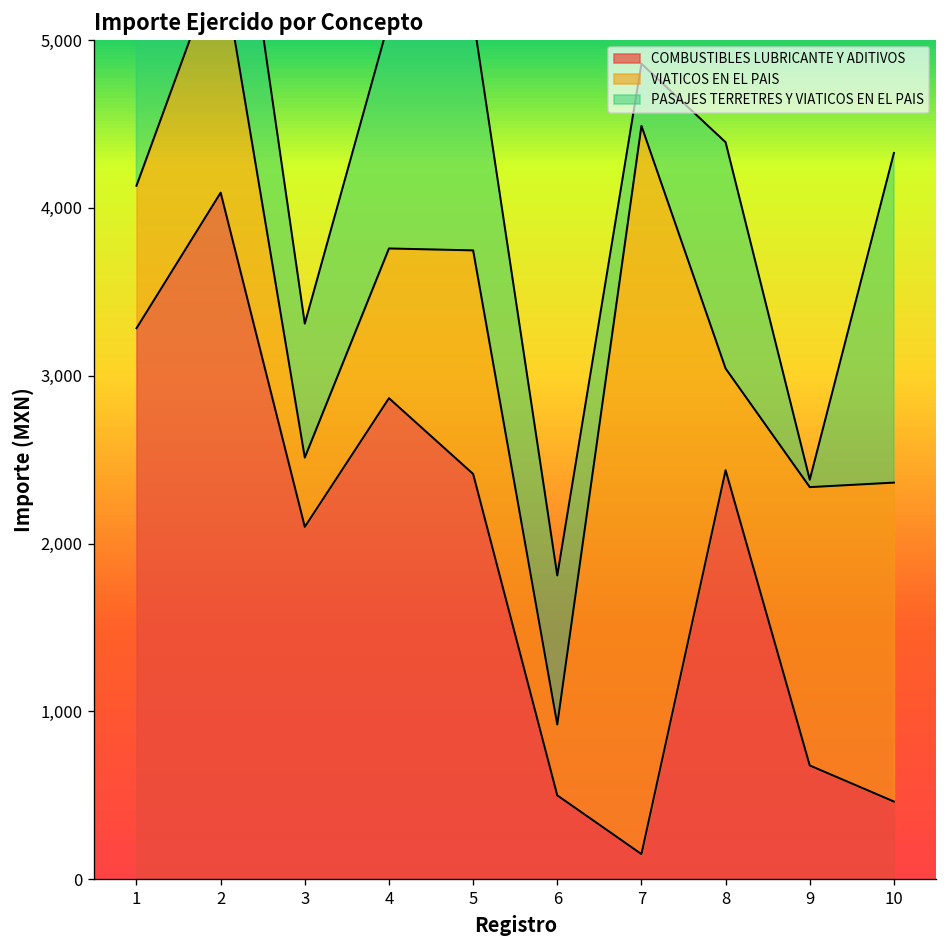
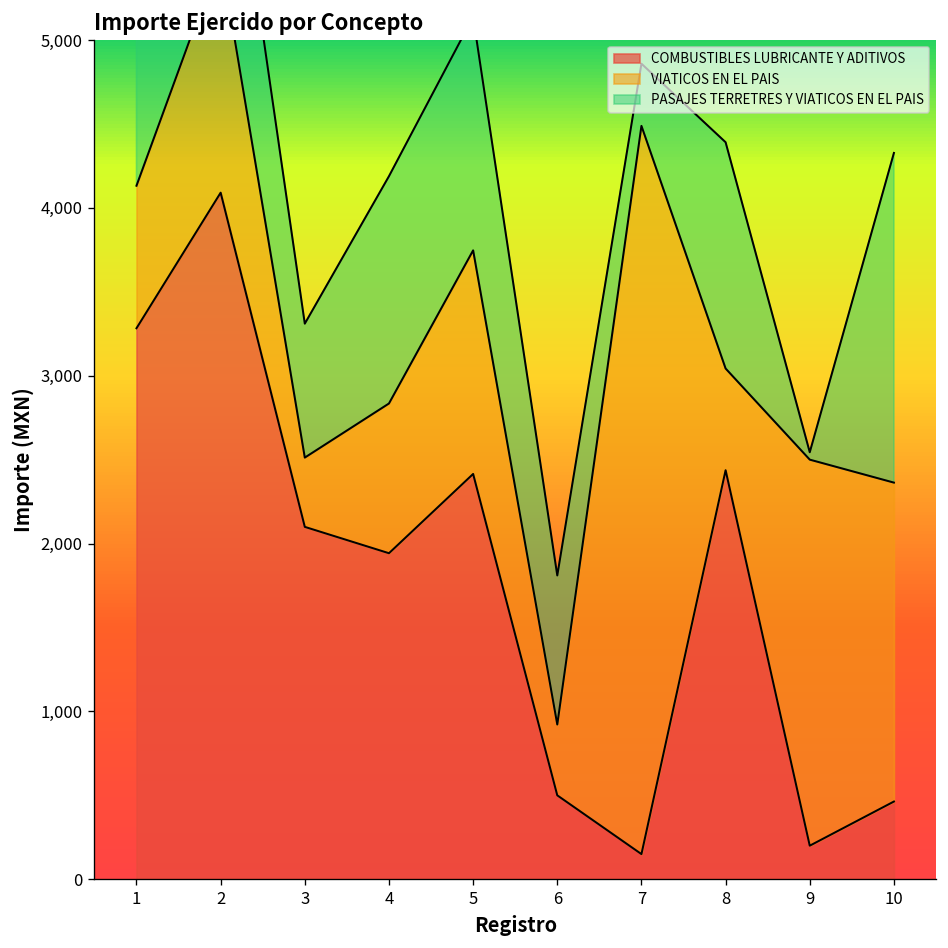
  {
    "COMBUSTIBLES LUBRICANTE Y ADITIVOS": {
      "1": "3,280",
      "2": "4,090",
      "3": "2,100",
-     "4": "2,870",
+     "4": "1,940",
      "5": "2,410",
      "6": "500",
      "7": "150",
      "8": "2,440",
-     "9": "680",
+     "9": "200",
      "10": "460"
    },
    "VIATICOS EN EL PAIS": {
      "1": "850",
      "3": "410",
      "4": "890",
      "5": "1,330",
      "6": "420",
      "7": "4,340",
      "8": "610",
-     "9": "1,660",
+     "9": "2,300",
      "10": "1,900"
    },
    "PASAJES TERRETRES Y VIATICOS EN EL PAIS": {
      "3": "800",
      "6": "890",
      "8": "1,350",
      "9": "40",
      "10": "1,960"
    }
  }
